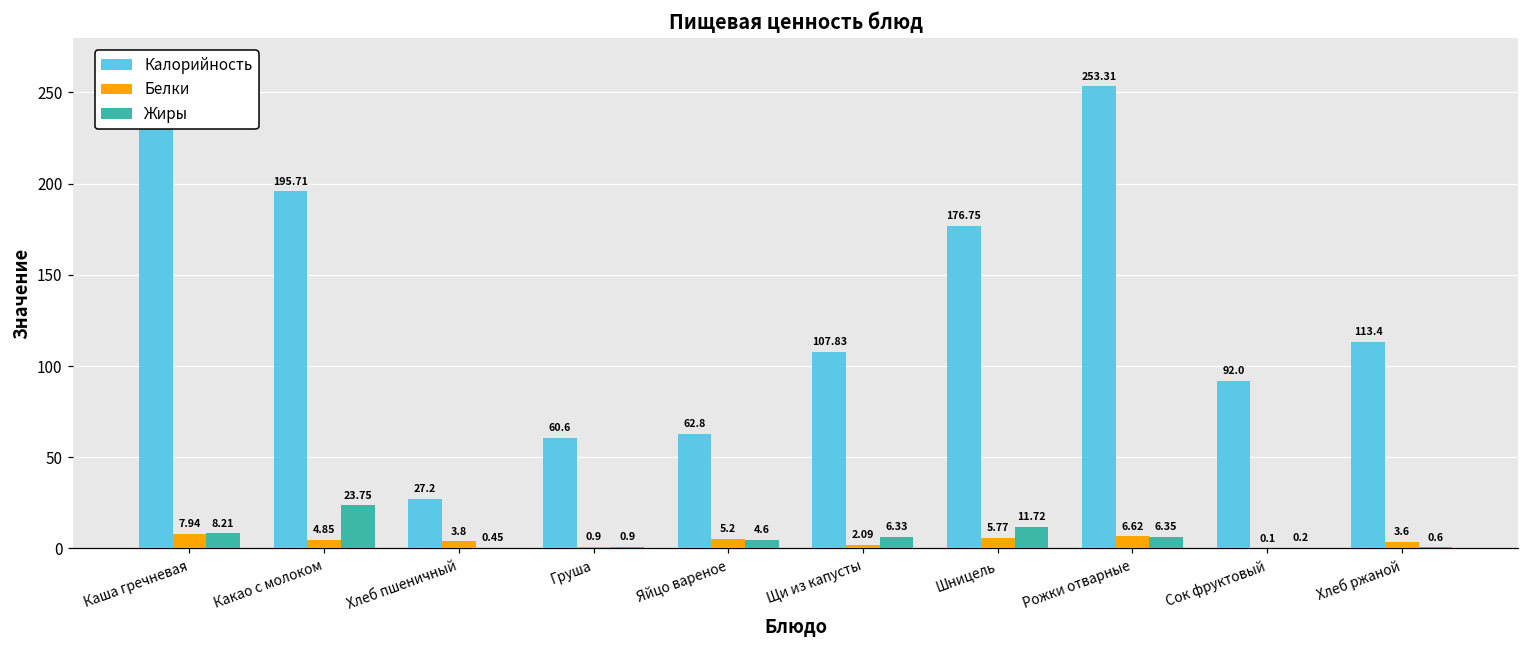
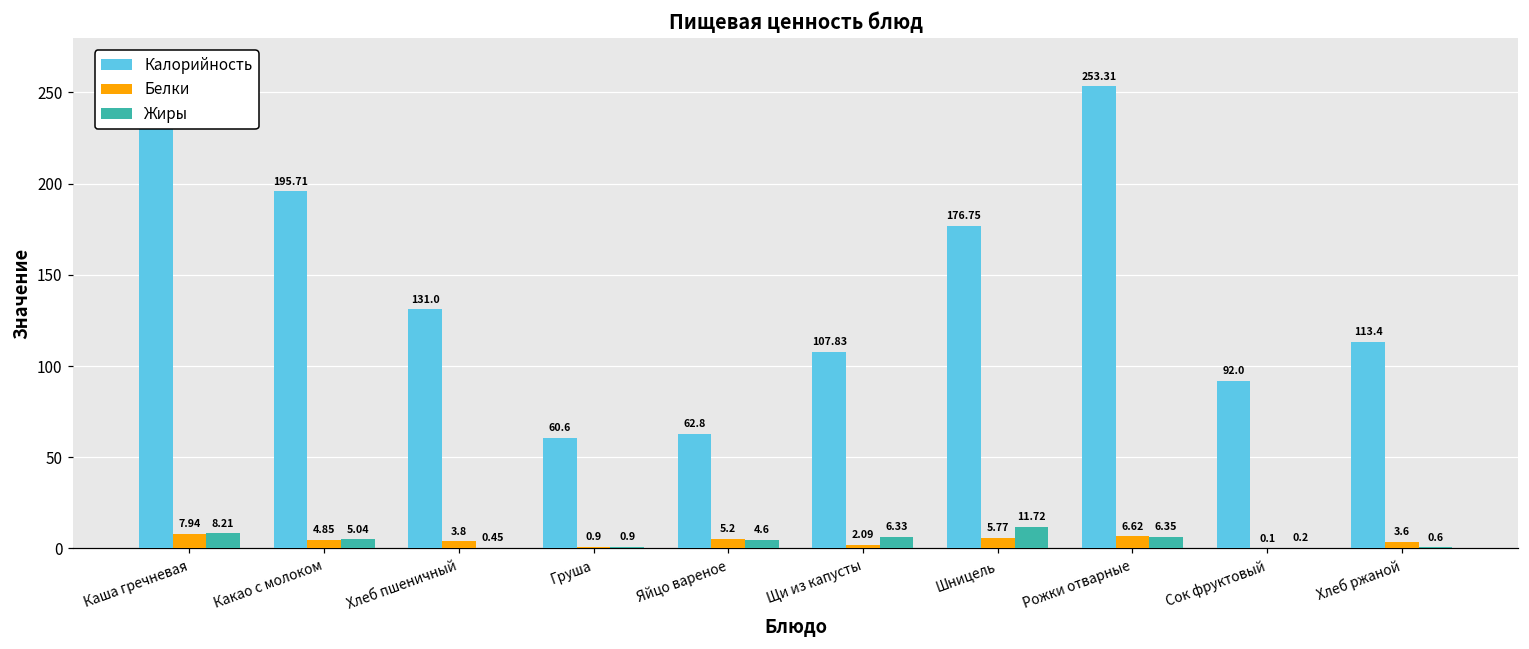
  {
    "Калорийность": {
      "Какао с молоком": 195.71,
-     "Хлеб пшеничный": 27.2,
+     "Хлеб пшеничный": 131.0,
      "Груша": 60.6,
      "Яйцо вареное": 62.8,
      "Щи из капусты": 107.83,
      "Шницель": 176.75,
      "Рожки отварные": 253.31,
      "Сок фруктовый": 92.0,
      "Хлеб ржаной": 113.4
    },
    "Белки": {
      "Каша гречневая": 7.94,
      "Какао с молоком": 4.85,
      "Хлеб пшеничный": 3.8,
      "Груша": 0.9,
      "Яйцо вареное": 5.2,
      "Щи из капусты": 2.09,
      "Шницель": 5.77,
      "Рожки отварные": 6.62,
      "Сок фруктовый": 0.1,
      "Хлеб ржаной": 3.6
    },
    "Жиры": {
      "Каша гречневая": 8.21,
-     "Какао с молоком": 23.75,
+     "Какао с молоком": 5.04,
      "Хлеб пшеничный": 0.45,
      "Груша": 0.9,
      "Яйцо вареное": 4.6,
      "Щи из капусты": 6.33,
      "Шницель": 11.72,
      "Рожки отварные": 6.35,
      "Сок фруктовый": 0.2,
      "Хлеб ржаной": 0.6
    }
  }
